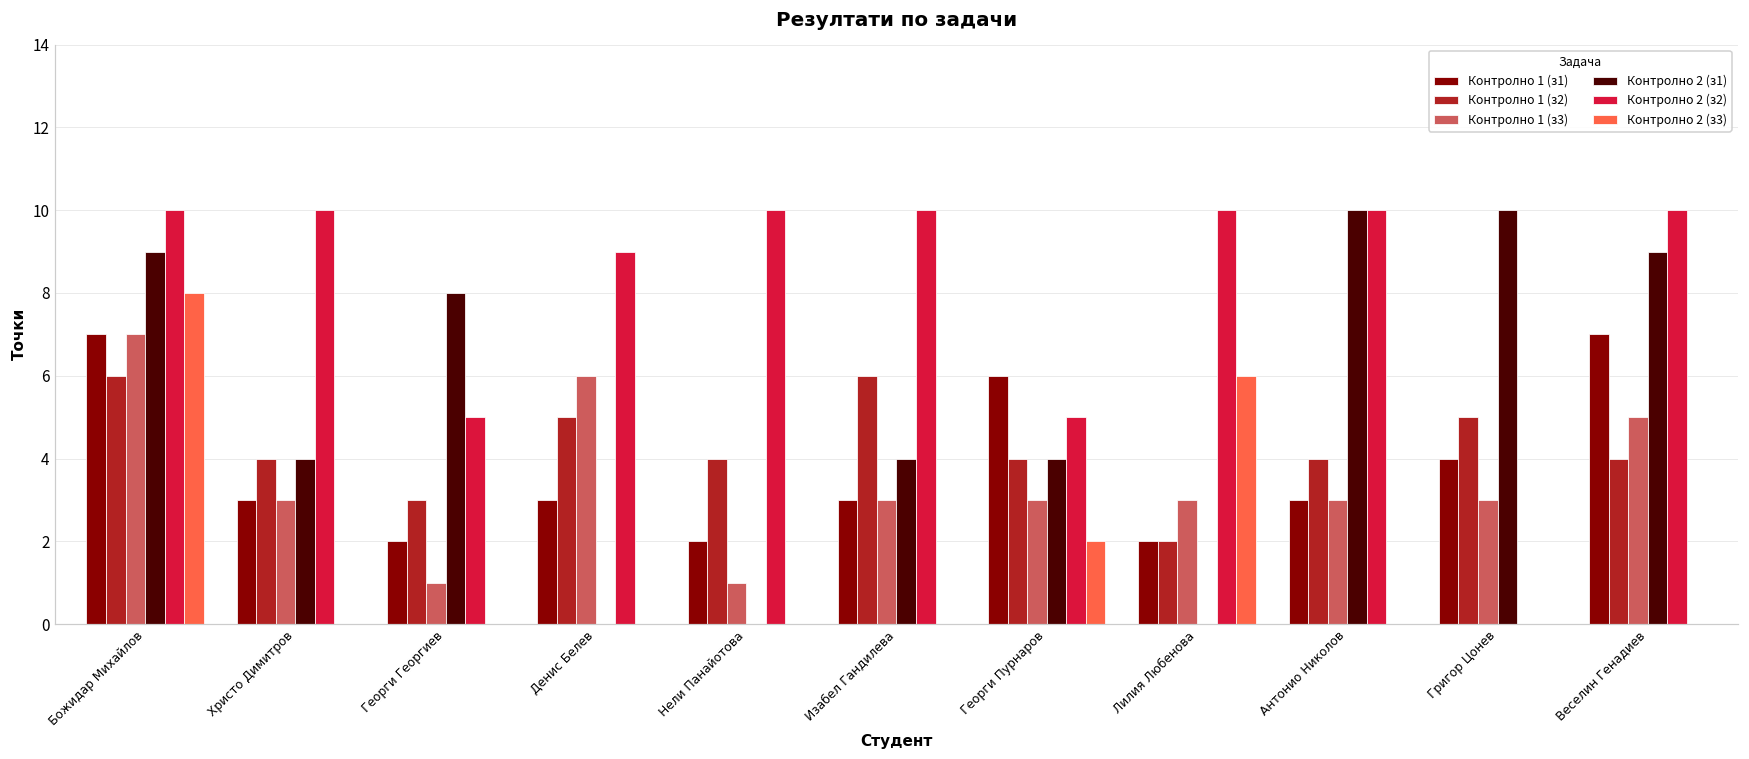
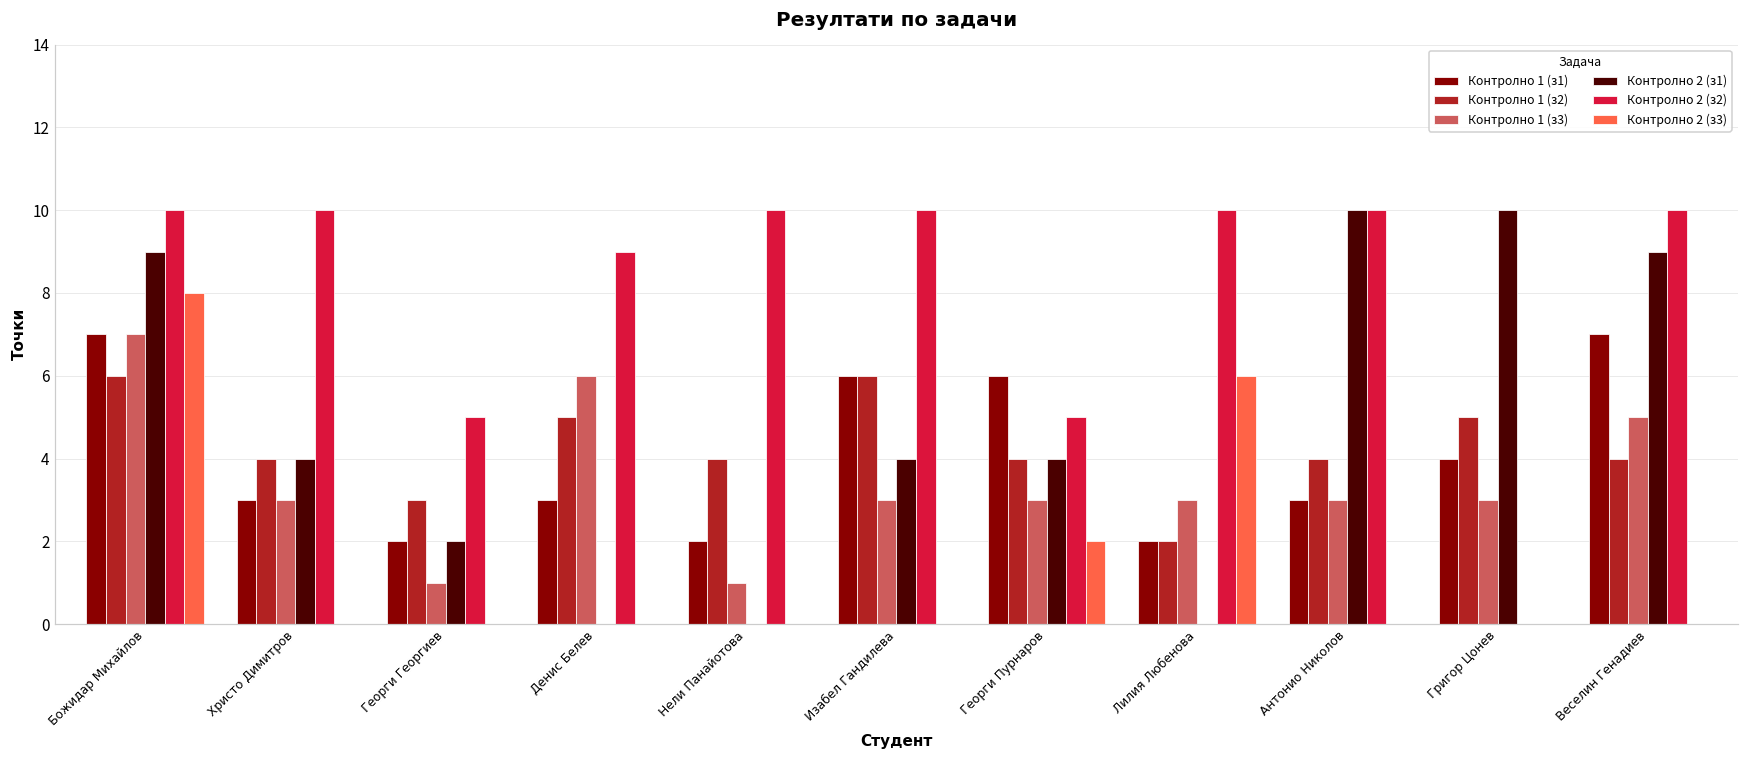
  {
    "Контролно 1 (з1)": {
      "Божидар Михайлов": 7,
      "Христо Димитров": 3,
      "Георги Георгиев": 2,
      "Денис Белев": 3,
      "Нели Панайотова": 2,
-     "Изабел Гандилева": 3,
+     "Изабел Гандилева": 6,
      "Георги Пурнаров": 6,
      "Лилия Любенова": 2,
      "Антонио Николов": 3,
      "Григор Цонев": 4,
      "Веселин Генадиев": 7
    },
    "Контролно 2 (з1)": {
      "Божидар Михайлов": 9,
      "Христо Димитров": 4,
-     "Георги Георгиев": 8,
+     "Георги Георгиев": 2,
      "Денис Белев": 0,
      "Нели Панайотова": 0,
      "Изабел Гандилева": 4,
      "Георги Пурнаров": 4,
      "Лилия Любенова": 0,
      "Антонио Николов": 10,
      "Григор Цонев": 10,
      "Веселин Генадиев": 9
    }
  }
